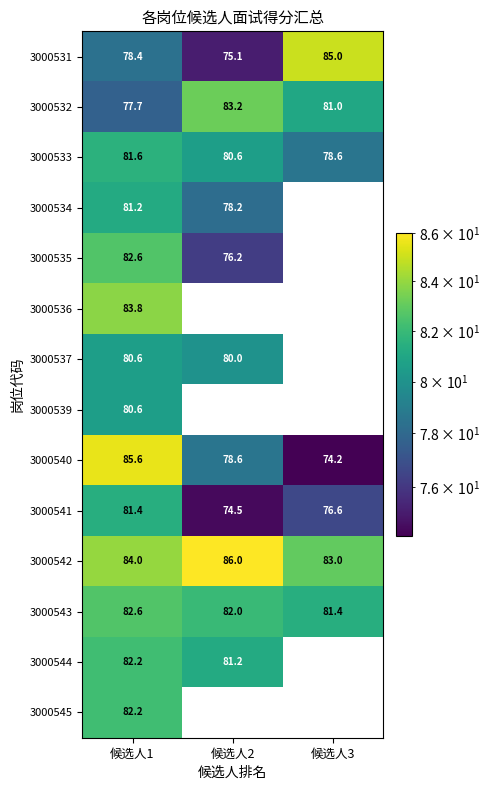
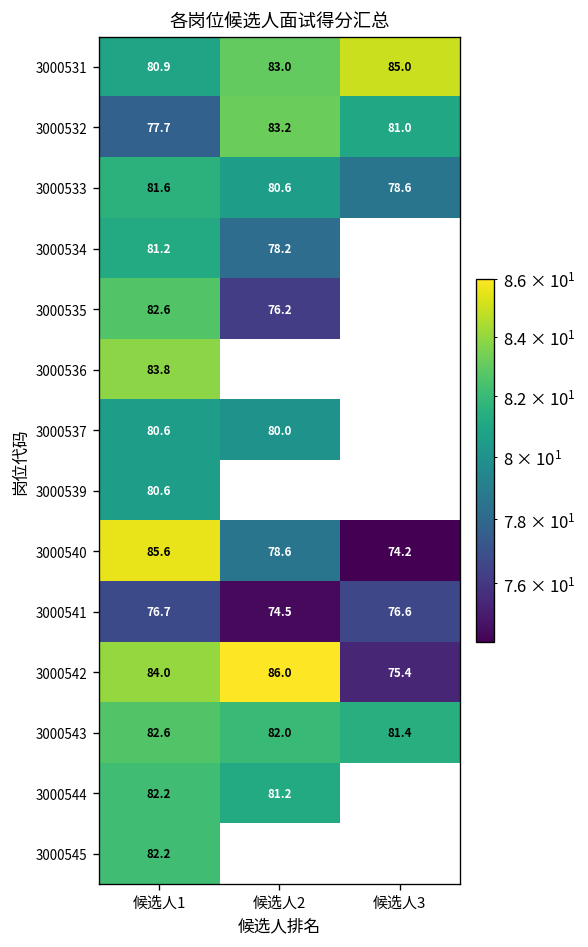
  {
    "3000531": {
-     "候选人1": 78.4,
-     "候选人2": 75.1,
+     "候选人1": 80.9,
+     "候选人2": 83.0,
      "候选人3": 85.0
    },
    "3000532": {
      "候选人1": 77.7,
      "候选人2": 83.2,
      "候选人3": 81.0
    },
    "3000533": {
      "候选人1": 81.6,
      "候选人2": 80.6,
      "候选人3": 78.6
    },
    "3000534": {
      "候选人1": 81.2,
      "候选人2": 78.2
    },
    "3000535": {
      "候选人1": 82.6,
      "候选人2": 76.2
    },
    "3000536": {
      "候选人1": 83.8
    },
    "3000537": {
      "候选人1": 80.6,
      "候选人2": 80.0
    },
    "3000539": {
      "候选人1": 80.6
    },
    "3000540": {
      "候选人1": 85.6,
      "候选人2": 78.6,
      "候选人3": 74.2
    },
    "3000541": {
-     "候选人1": 81.4,
+     "候选人1": 76.7,
      "候选人2": 74.5,
      "候选人3": 76.6
    },
    "3000542": {
      "候选人1": 84.0,
      "候选人2": 86.0,
-     "候选人3": 83.0
+     "候选人3": 75.4
    },
    "3000543": {
      "候选人1": 82.6,
      "候选人2": 82.0,
      "候选人3": 81.4
    },
    "3000544": {
      "候选人1": 82.2,
      "候选人2": 81.2
    },
    "3000545": {
      "候选人1": 82.2
    }
  }
